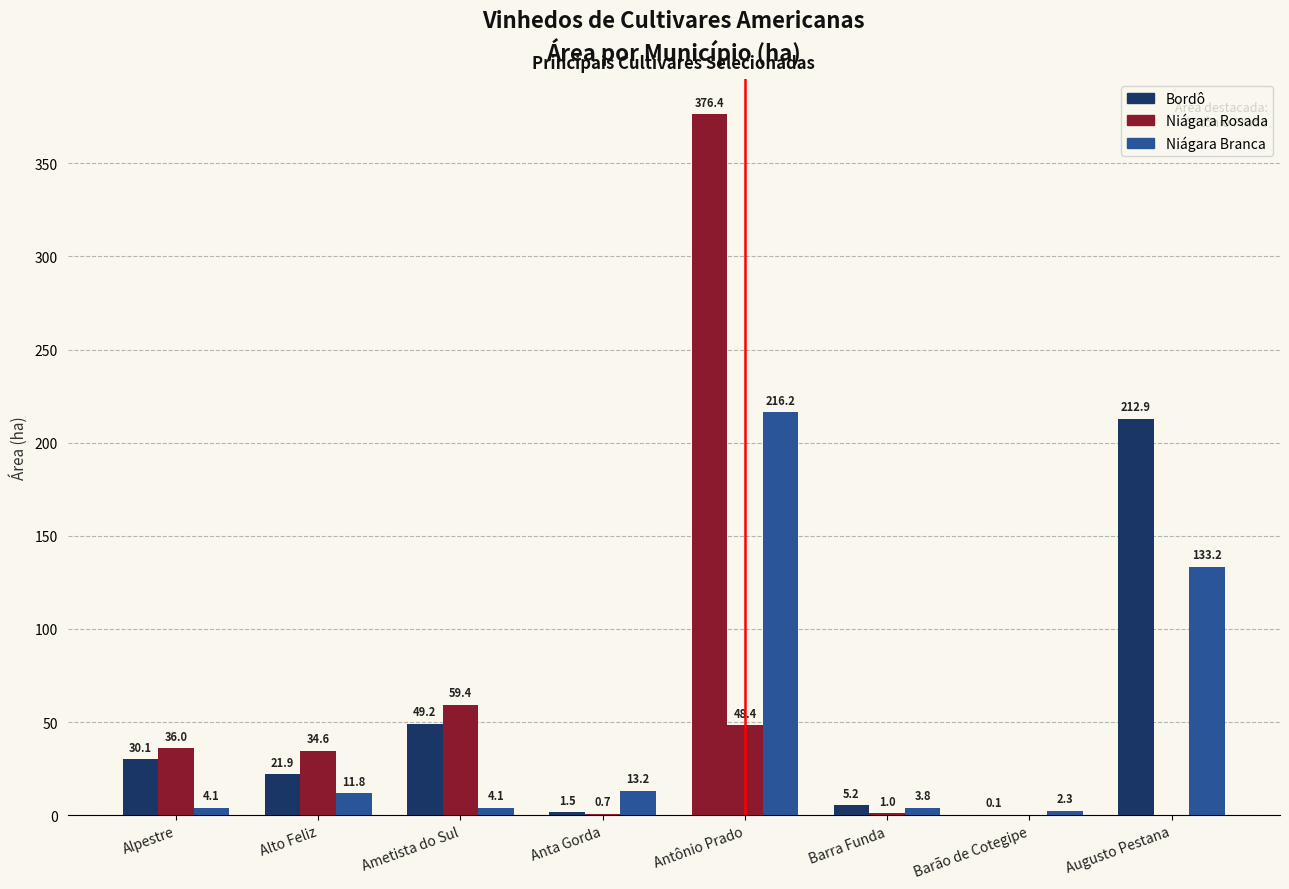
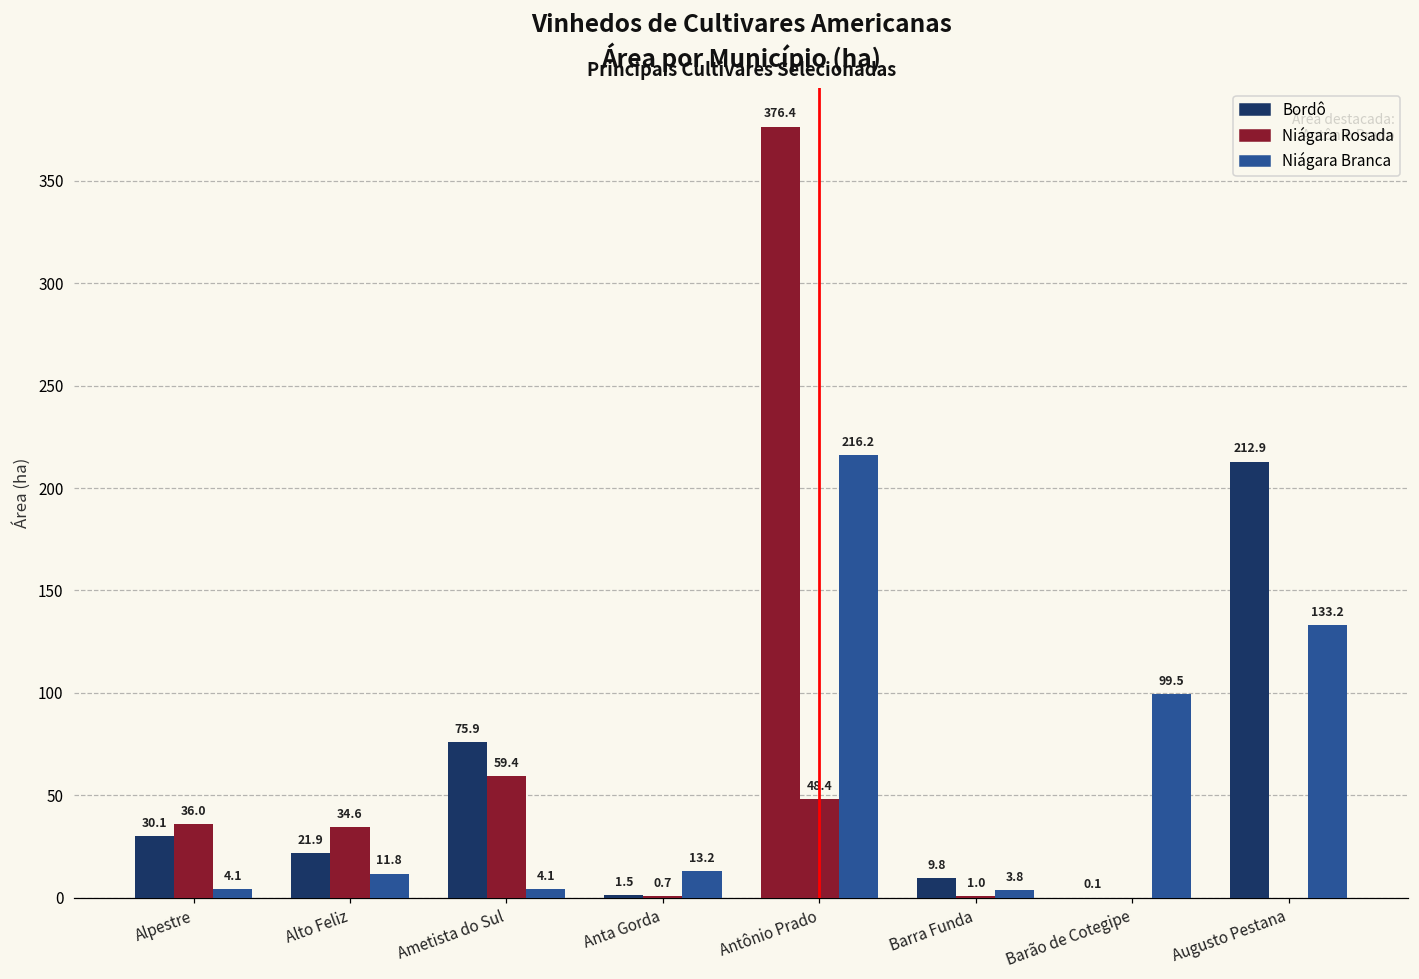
  {
    "Bordô": {
      "Alpestre": 30.1,
      "Alto Feliz": 21.9,
-     "Ametista do Sul": 49.2,
+     "Ametista do Sul": 75.9,
      "Anta Gorda": 1.5,
      "Antônio Prado": 376.4,
-     "Barra Funda": 5.2,
+     "Barra Funda": 9.8,
      "Barão de Cotegipe": 0.1,
      "Augusto Pestana": 212.9
    },
    "Niágara Rosada": {
      "Alpestre": 36.0,
      "Alto Feliz": 34.6,
      "Ametista do Sul": 59.4,
      "Anta Gorda": 0.7,
      "Antônio Prado": 48.4,
      "Barra Funda": 1.0
    },
    "Niágara Branca": {
      "Alpestre": 4.1,
      "Alto Feliz": 11.8,
      "Ametista do Sul": 4.1,
      "Anta Gorda": 13.2,
      "Antônio Prado": 216.2,
      "Barra Funda": 3.8,
-     "Barão de Cotegipe": 2.3,
+     "Barão de Cotegipe": 99.5,
      "Augusto Pestana": 133.2
    }
  }
